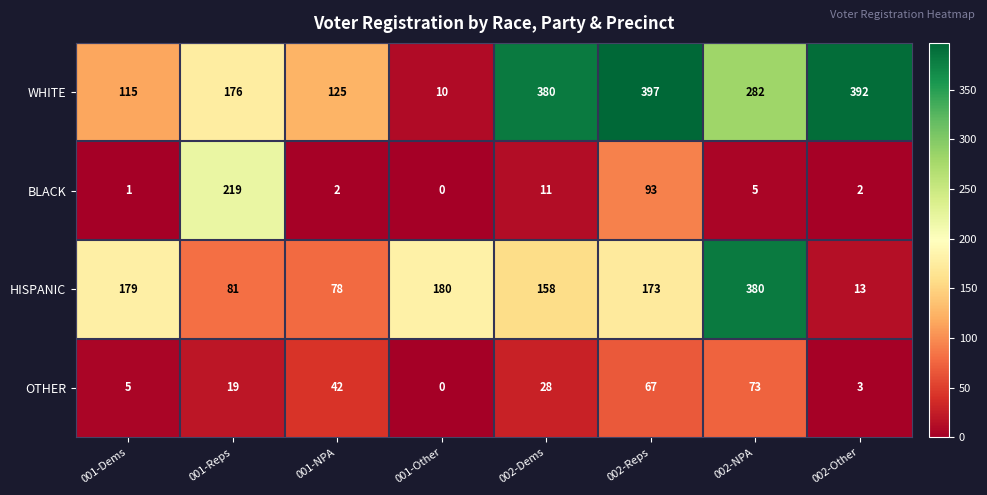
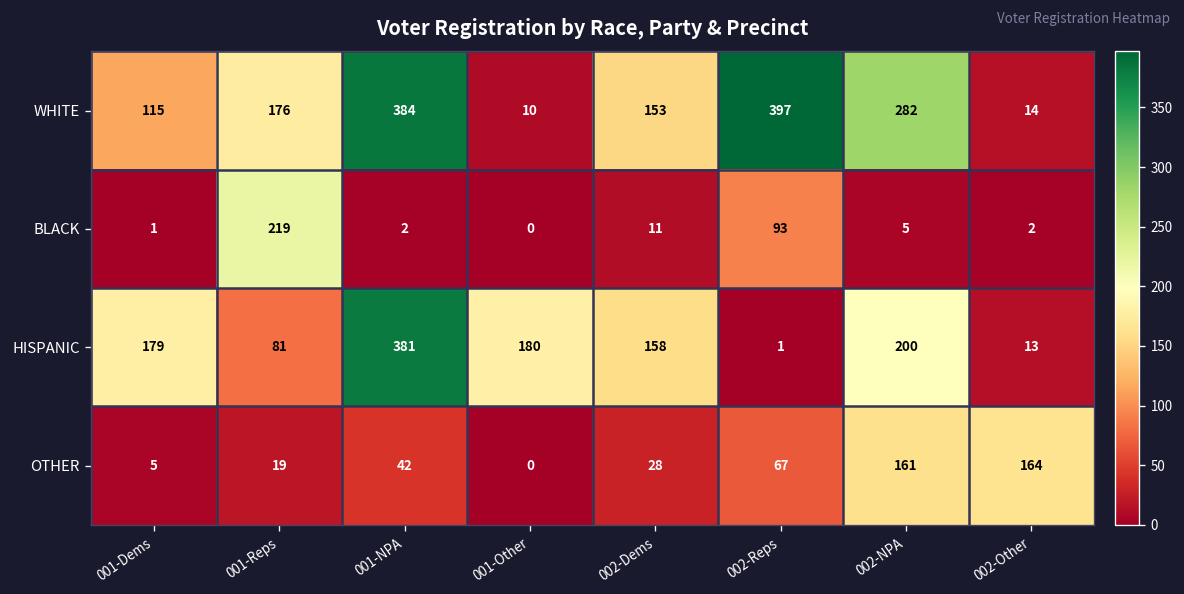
  {
    "WHITE": {
      "001-Dems": 115,
      "001-Reps": 176,
-     "001-NPA": 125,
+     "001-NPA": 384,
      "001-Other": 10,
-     "002-Dems": 380,
+     "002-Dems": 153,
      "002-Reps": 397,
      "002-NPA": 282,
-     "002-Other": 392
+     "002-Other": 14
    },
    "BLACK": {
      "001-Dems": 1,
      "001-Reps": 219,
      "001-NPA": 2,
      "001-Other": 0,
      "002-Dems": 11,
      "002-Reps": 93,
      "002-NPA": 5,
      "002-Other": 2
    },
    "HISPANIC": {
      "001-Dems": 179,
      "001-Reps": 81,
-     "001-NPA": 78,
+     "001-NPA": 381,
      "001-Other": 180,
      "002-Dems": 158,
-     "002-Reps": 173,
-     "002-NPA": 380,
+     "002-Reps": 1,
+     "002-NPA": 200,
      "002-Other": 13
    },
    "OTHER": {
      "001-Dems": 5,
      "001-Reps": 19,
      "001-NPA": 42,
      "001-Other": 0,
      "002-Dems": 28,
      "002-Reps": 67,
-     "002-NPA": 73,
-     "002-Other": 3
+     "002-NPA": 161,
+     "002-Other": 164
    }
  }
